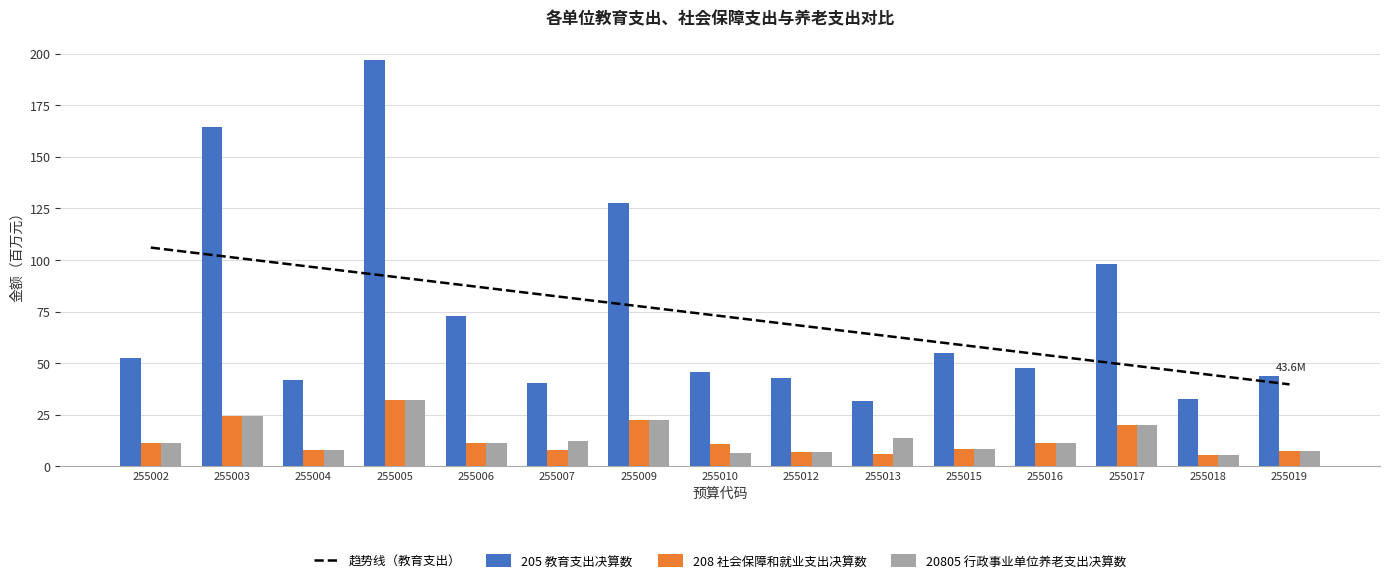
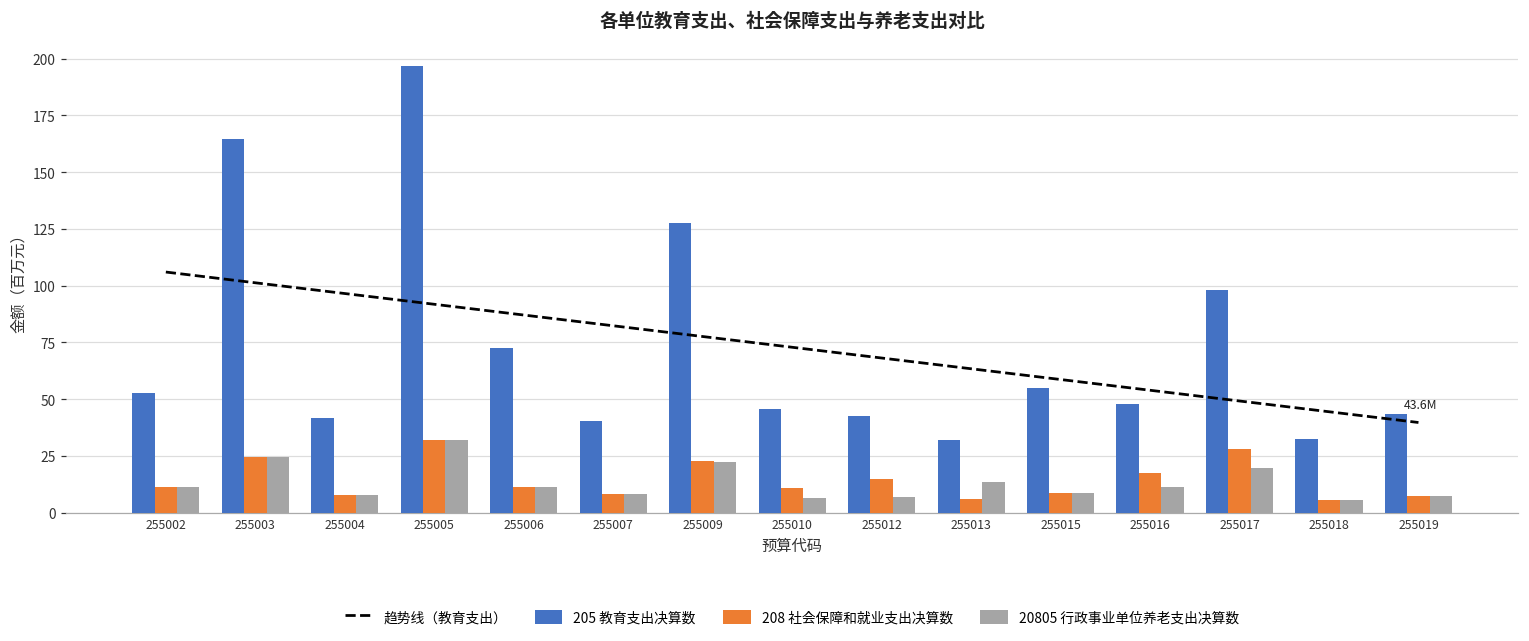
  {
    "趋势线（教育支出）": {
      "255002": "106",
      "255019": "40"
    },
    "205 教育支出决算数": {
      "255019": "43.6M"
    },
    "208 社会保障和就业支出决算数": {
      "255002": "11",
      "255003": "24",
      "255004": "8",
      "255005": "32",
      "255006": "11",
      "255007": "8",
      "255009": "23",
      "255010": "11",
-     "255012": "7",
+     "255012": "15",
      "255013": "6",
      "255015": "9",
-     "255016": "11",
-     "255017": "20",
+     "255016": "17",
+     "255017": "28",
      "255018": "6",
      "255019": "7"
    },
    "20805 行政事业单位养老支出决算数": {
      "255002": "11",
      "255003": "24",
      "255004": "8",
      "255005": "32",
      "255006": "11",
-     "255007": "12",
+     "255007": "8",
      "255009": "22",
      "255010": "6",
      "255012": "7",
      "255013": "14",
      "255015": "9",
      "255016": "11",
      "255017": "20",
      "255018": "6",
      "255019": "7"
    }
  }
